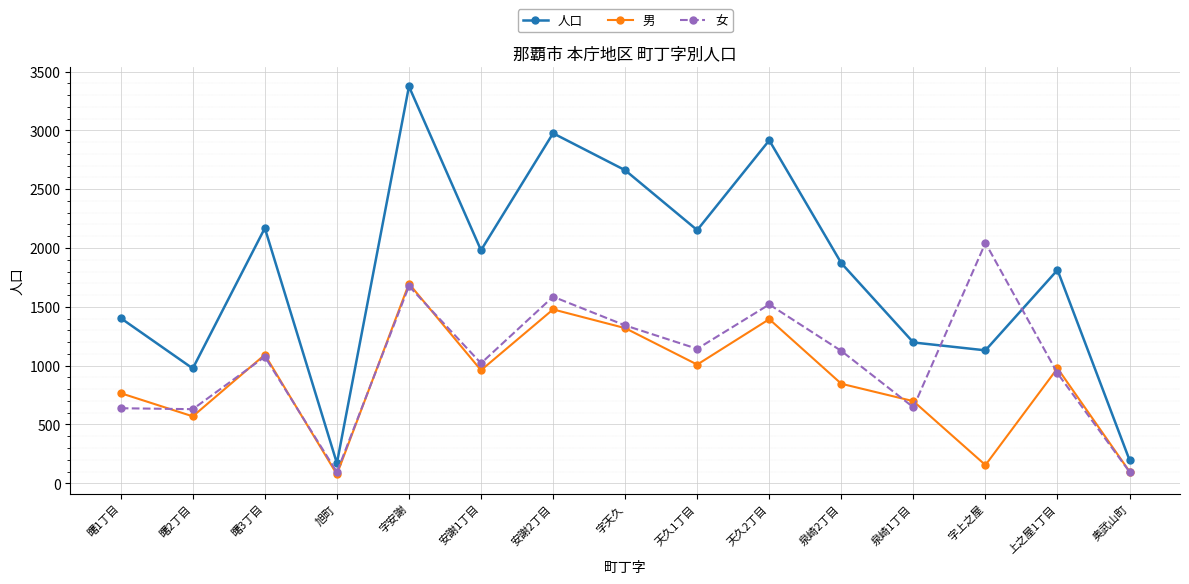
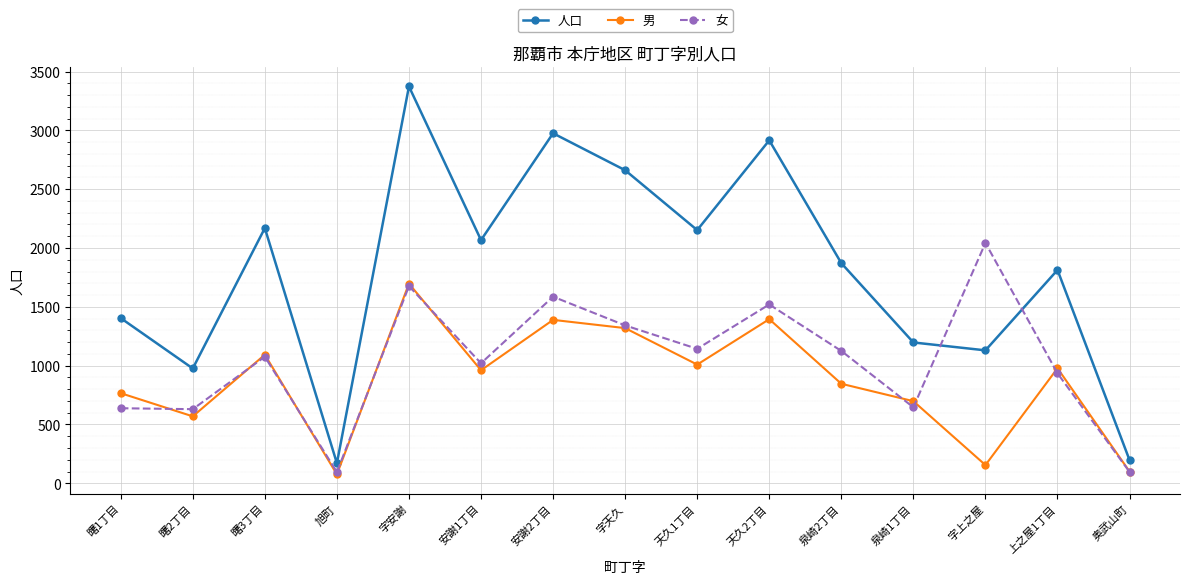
  {
    "人口": {
      "曙1丁目": 1400,
      "曙2丁目": 980,
      "曙3丁目": 2170,
      "旭町": 170,
      "字安謝": 3370,
-     "安謝1丁目": 1980,
+     "安謝1丁目": 2070,
      "安謝2丁目": 2980,
      "字天久": 2660,
      "天久1丁目": 2150,
      "天久2丁目": 2920,
      "泉崎2丁目": 1870,
      "泉崎1丁目": 1200,
      "字上之屋": 1130,
      "上之屋1丁目": 1810,
      "奥武山町": 200
    },
    "男": {
      "曙1丁目": 770,
      "曙2丁目": 570,
      "安謝1丁目": 960,
-     "安謝2丁目": 1480,
+     "安謝2丁目": 1390,
      "字天久": 1320,
      "天久1丁目": 1010,
      "天久2丁目": 1400,
      "泉崎2丁目": 850,
      "泉崎1丁目": 700,
      "字上之屋": 160,
      "上之屋1丁目": 980
    },
    "女": {
      "曙1丁目": 640,
      "曙2丁目": 630,
      "安謝1丁目": 1020,
      "安謝2丁目": 1590,
      "字天久": 1340,
      "天久1丁目": 1140,
      "天久2丁目": 1520,
      "泉崎2丁目": 1130,
      "泉崎1丁目": 650,
      "字上之屋": 2040,
      "上之屋1丁目": 940
    }
  }
